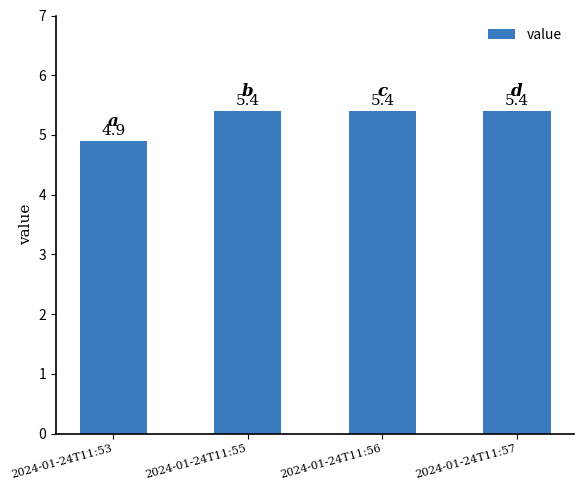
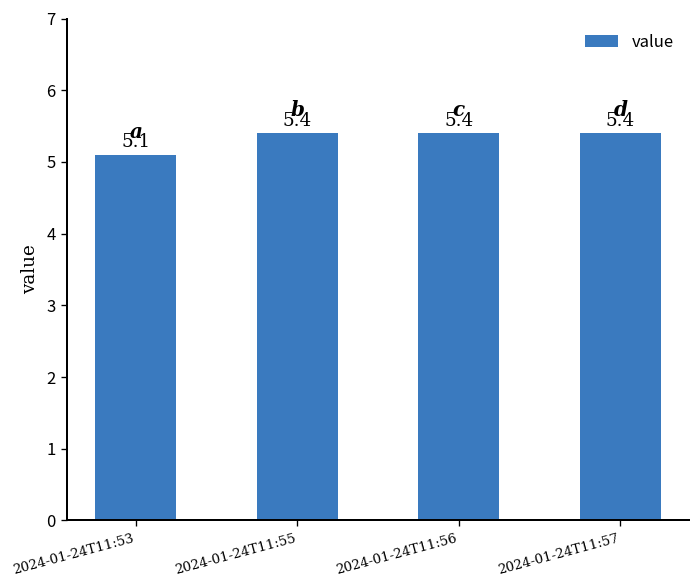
  {
-   "2024-01-24T11:53": 4.9
+   "2024-01-24T11:53": 5.1
  }
